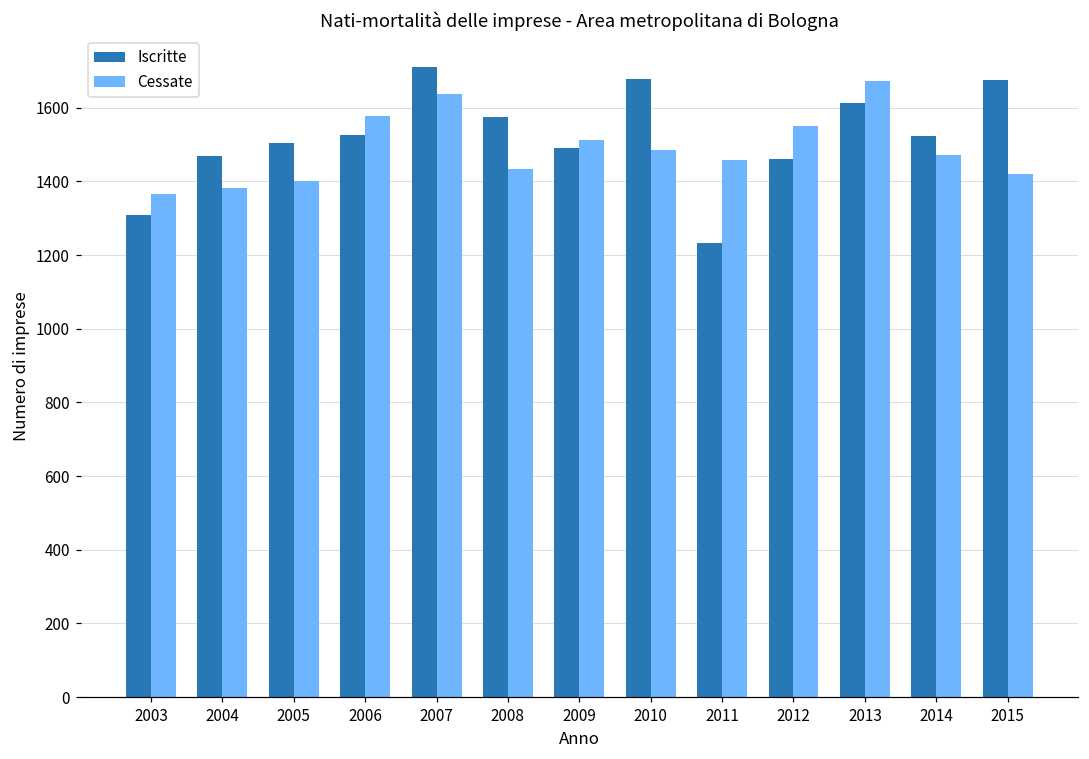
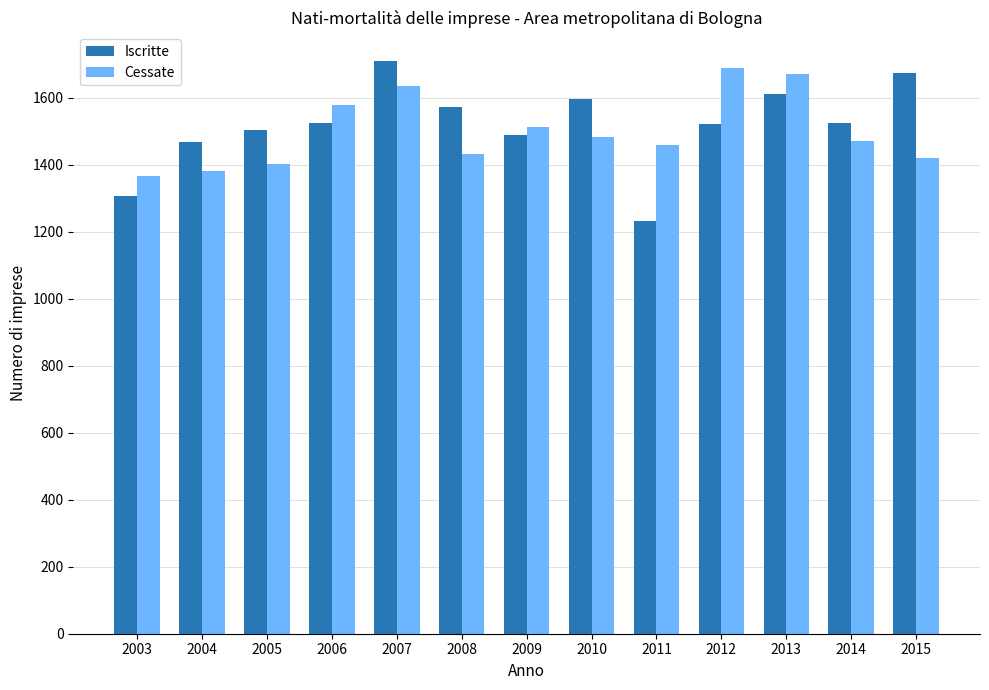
  {
    "Iscritte": {
      "2003": 1310,
      "2004": 1470,
      "2005": 1500,
      "2006": 1530,
      "2007": 1710,
      "2008": 1570,
      "2009": 1490,
-     "2010": 1680,
+     "2010": 1600,
      "2011": 1230,
-     "2012": 1460,
+     "2012": 1520,
      "2013": 1610,
      "2014": 1520,
      "2015": 1670
    },
    "Cessate": {
      "2003": 1370,
      "2004": 1380,
      "2005": 1400,
      "2006": 1580,
      "2007": 1640,
      "2008": 1430,
      "2009": 1510,
      "2010": 1480,
      "2011": 1460,
-     "2012": 1550,
+     "2012": 1690,
      "2013": 1670,
      "2014": 1470,
      "2015": 1420
    }
  }
